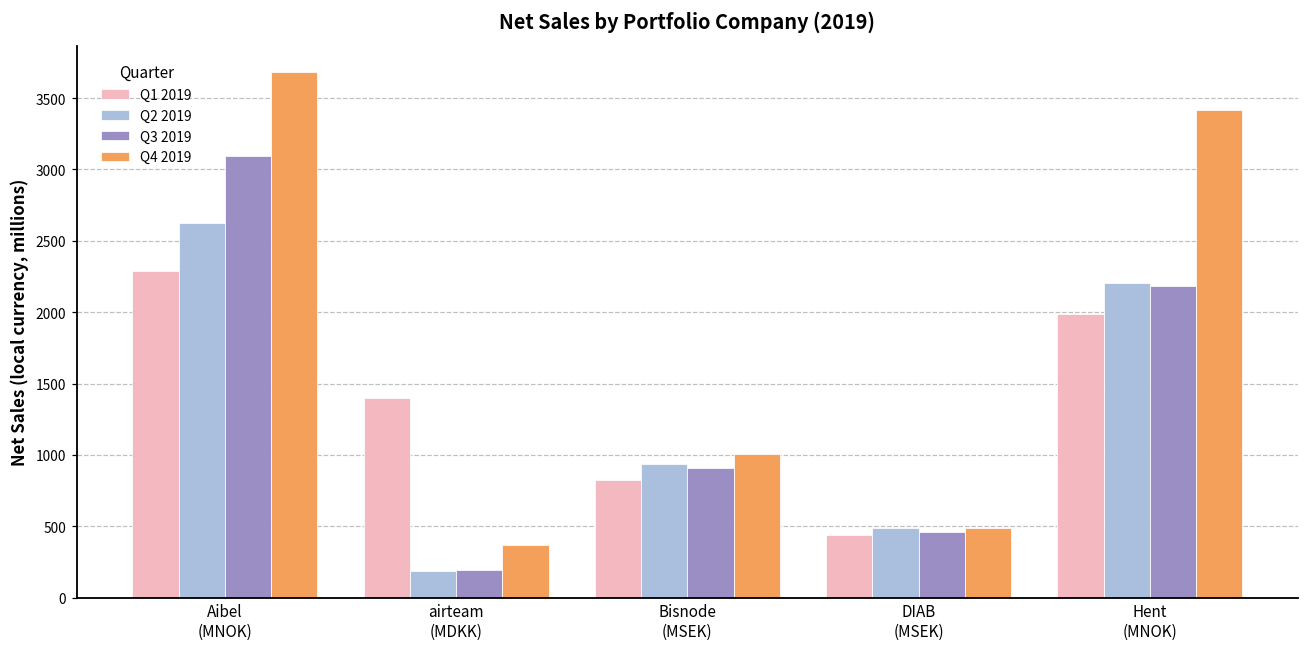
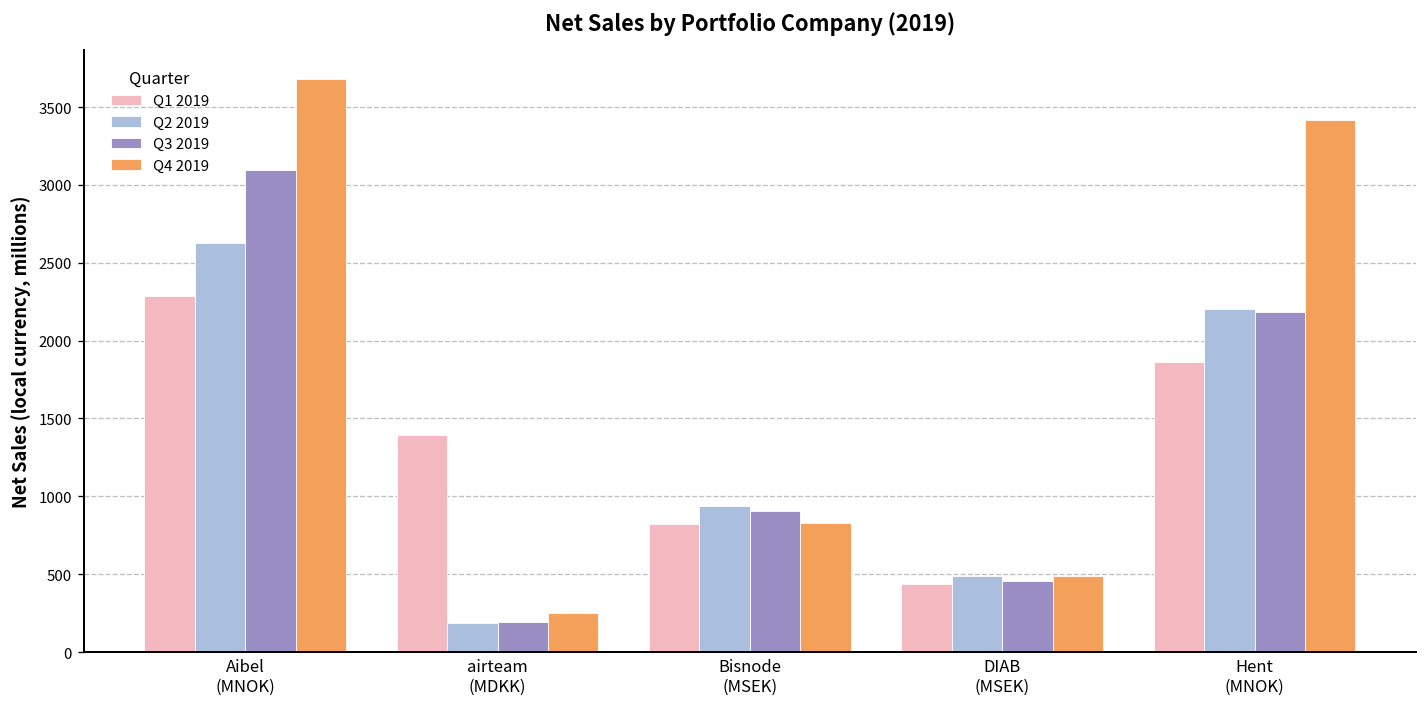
  {
    "Q1 2019": {
      "Aibel (MNOK)": 2290,
      "airteam (MDKK)": 1400,
      "Bisnode (MSEK)": 830,
      "DIAB (MSEK)": 440,
-     "Hent (MNOK)": 1990
+     "Hent (MNOK)": 1860
    },
    "Q4 2019": {
      "Aibel (MNOK)": 3680,
-     "airteam (MDKK)": 370,
-     "Bisnode (MSEK)": 1010,
+     "airteam (MDKK)": 250,
+     "Bisnode (MSEK)": 830,
      "DIAB (MSEK)": 490,
      "Hent (MNOK)": 3420
    }
  }
